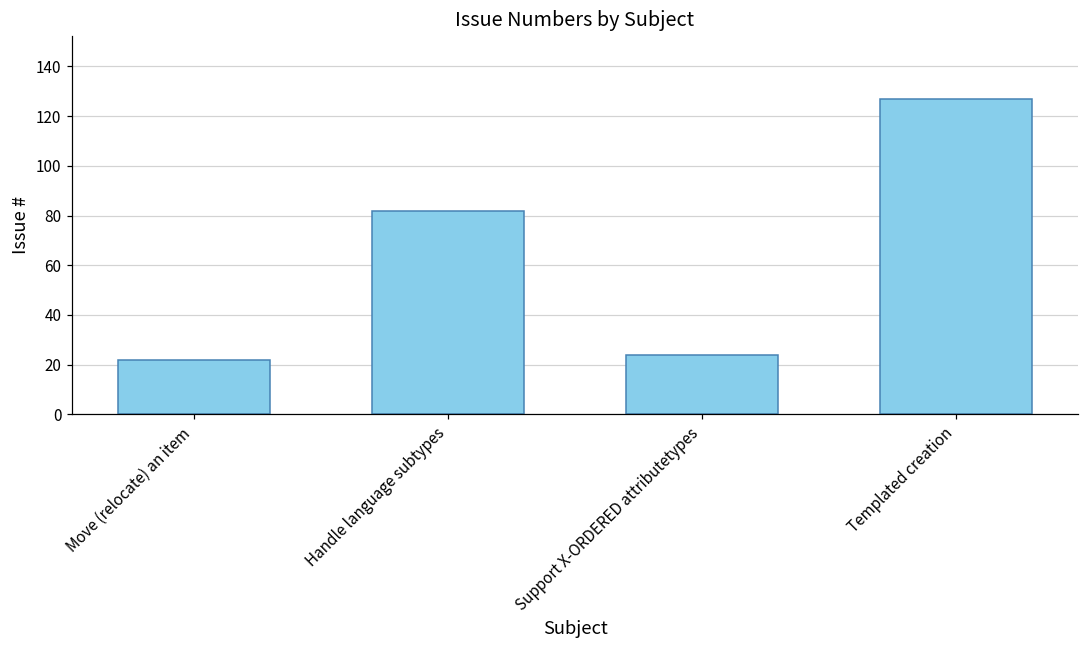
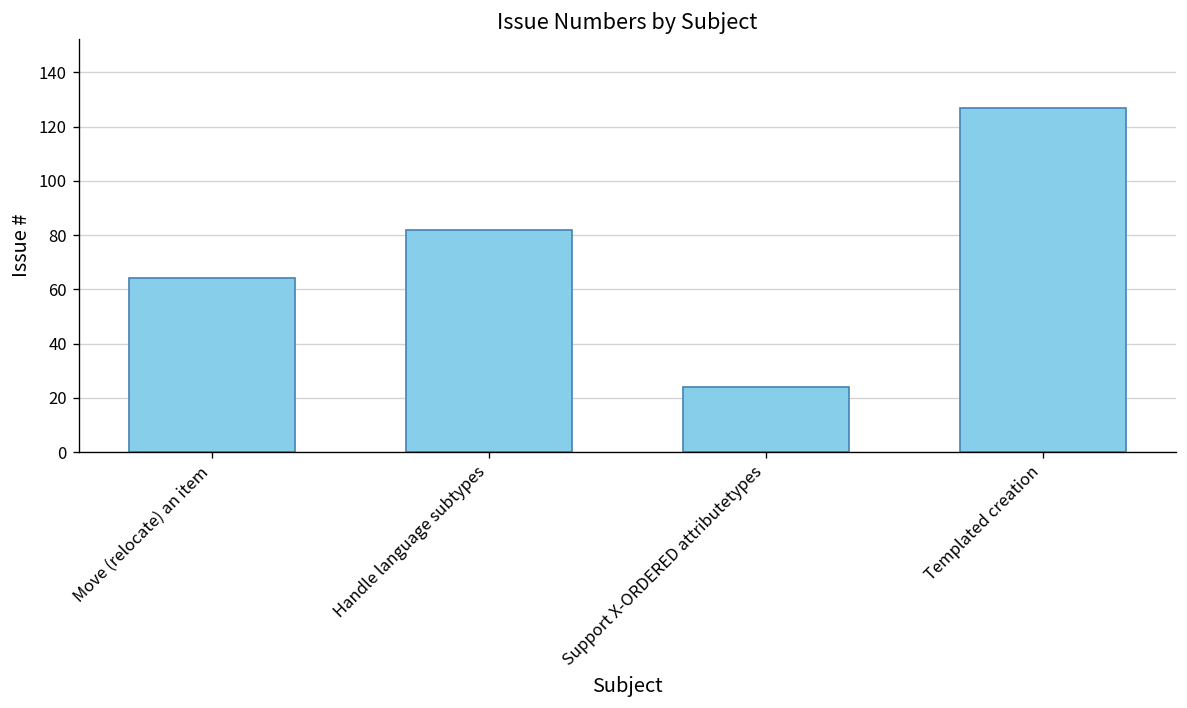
  {
-   "Move (relocate) an item": 22,
+   "Move (relocate) an item": 64,
    "Handle language subtypes": 82,
    "Support X-ORDERED attributetypes": 24,
    "Templated creation": 127
  }
